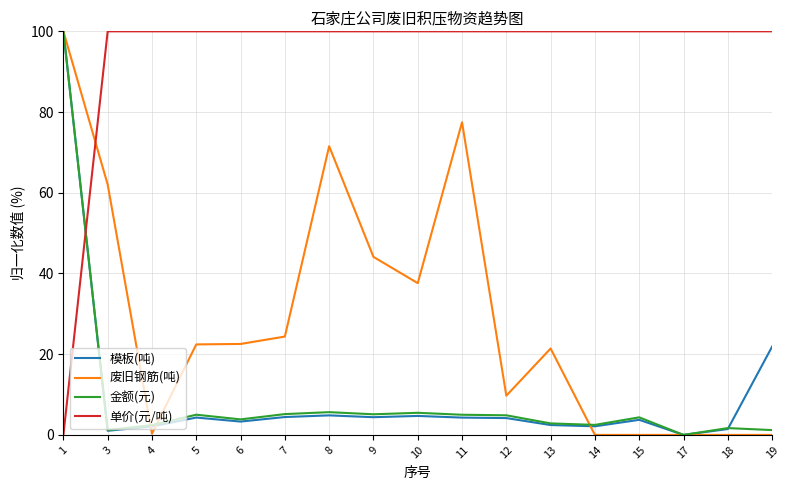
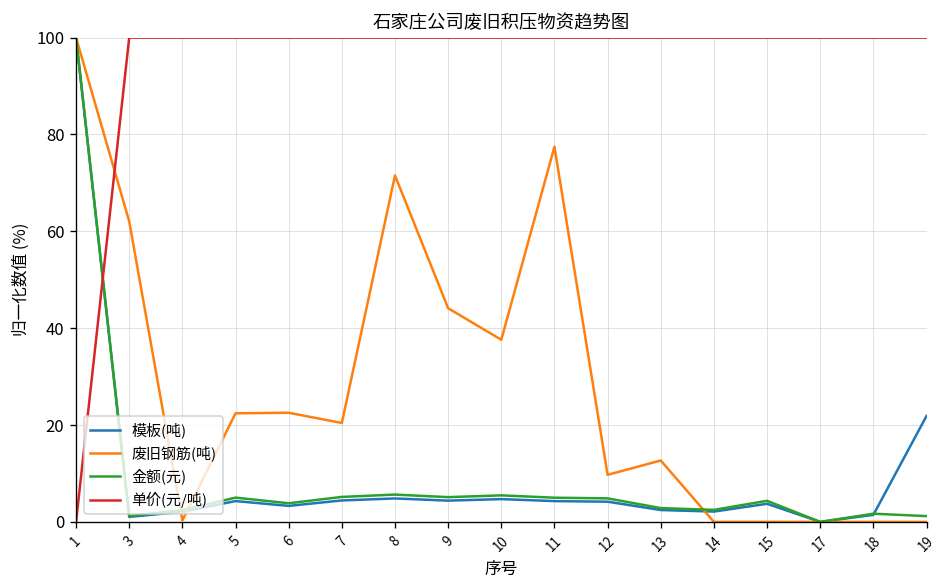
  {
    "模板(吨)": {
      "5": 4,
      "7": 4,
      "8": 5,
      "9": 4,
      "10": 5,
      "11": 4,
      "12": 4,
      "19": 22
    },
    "废旧钢筋(吨)": {
      "3": 62,
      "4": 0,
      "5": 22,
      "6": 23,
-     "7": 24,
+     "7": 20,
      "8": 72,
      "9": 44,
      "10": 38,
      "11": 77,
      "12": 10,
-     "13": 21,
+     "13": 13,
      "14": 0,
      "15": 0,
      "18": 0,
      "19": 0
    },
    "金额(元)": {
      "5": 5,
      "7": 5,
      "8": 6,
      "9": 5,
      "10": 5,
      "11": 5,
      "12": 5,
      "19": 1
    },
    "单价(元/吨)": {
      "1": 0,
      "3": 100,
      "4": 100,
      "5": 100,
      "6": 100,
      "7": 100,
      "8": 100,
      "9": 100,
      "10": 100,
      "11": 100,
      "12": 100,
      "13": 100,
      "14": 100,
      "15": 100,
      "17": 100,
      "18": 100,
      "19": 100
    }
  }
